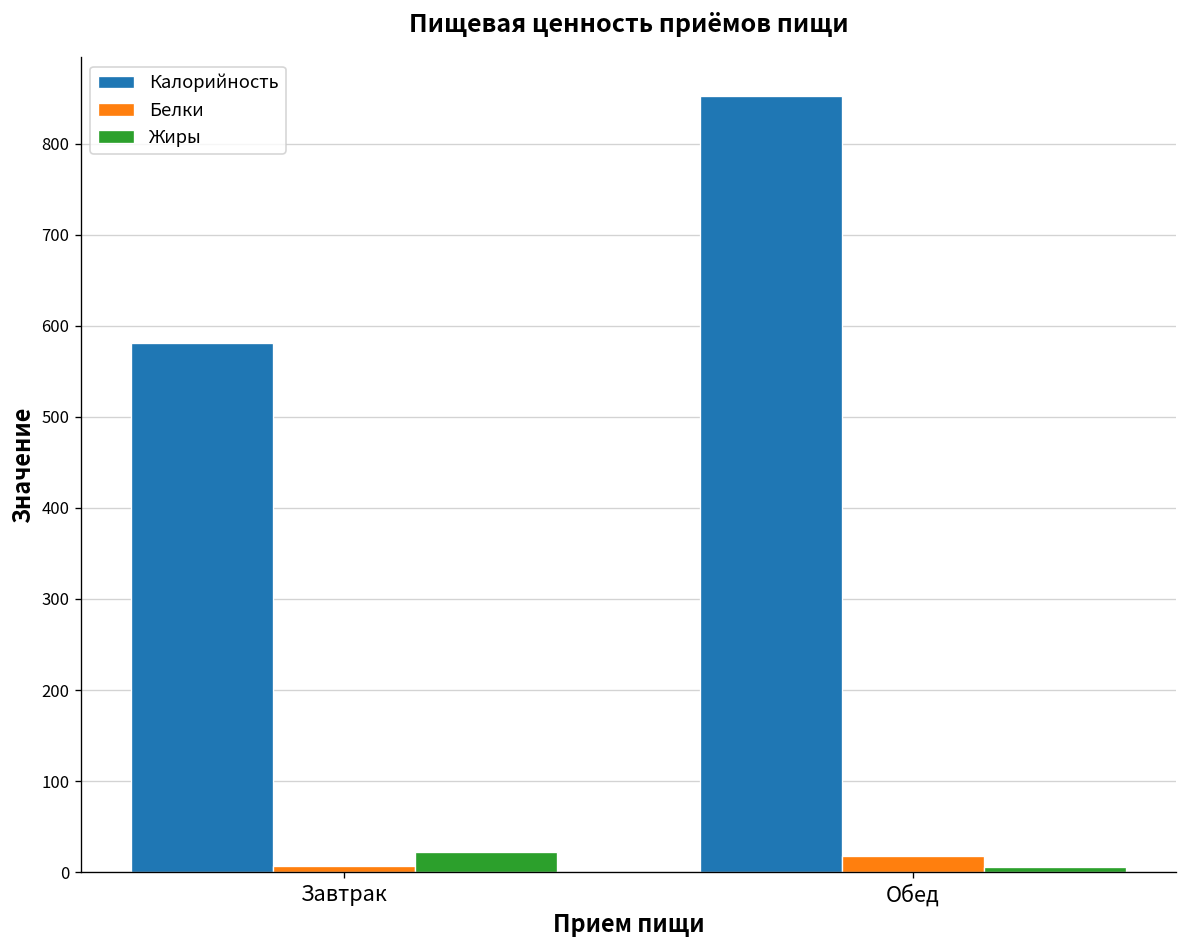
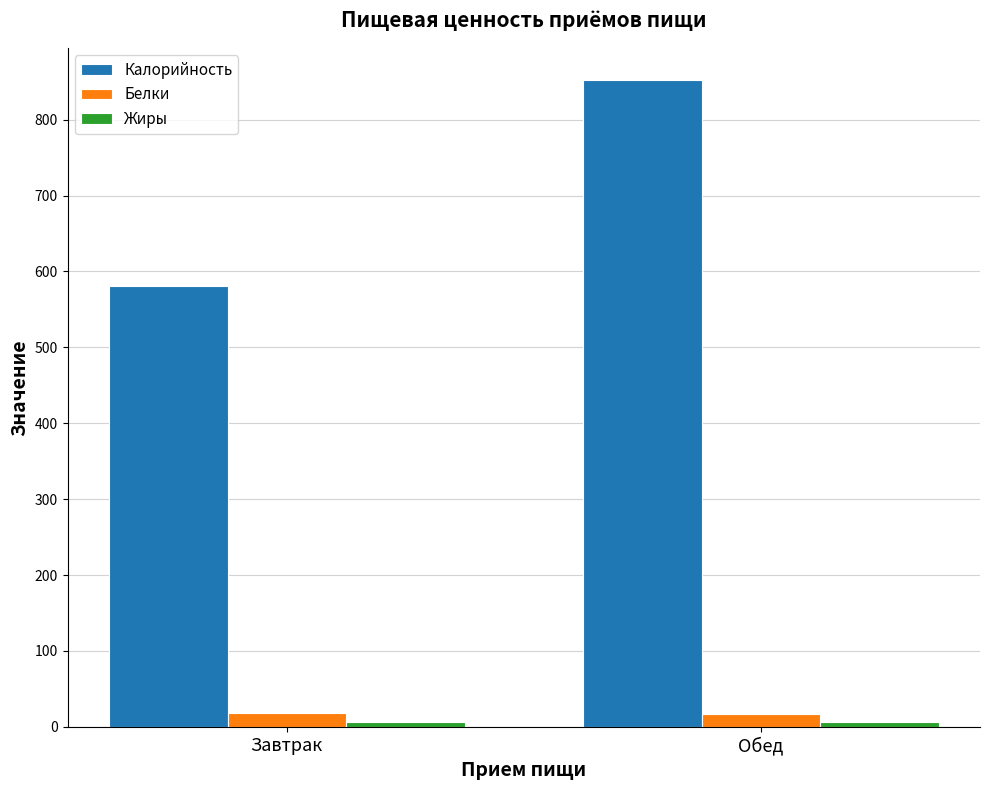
  {
    "Калорийность": {
      "Завтрак": 580,
      "Обед": 850
    },
    "Белки": {
-     "Завтрак": 10,
+     "Завтрак": 20,
      "Обед": 20
    },
    "Жиры": {
-     "Завтрак": 20,
+     "Завтрак": 10,
      "Обед": 10
    }
  }
